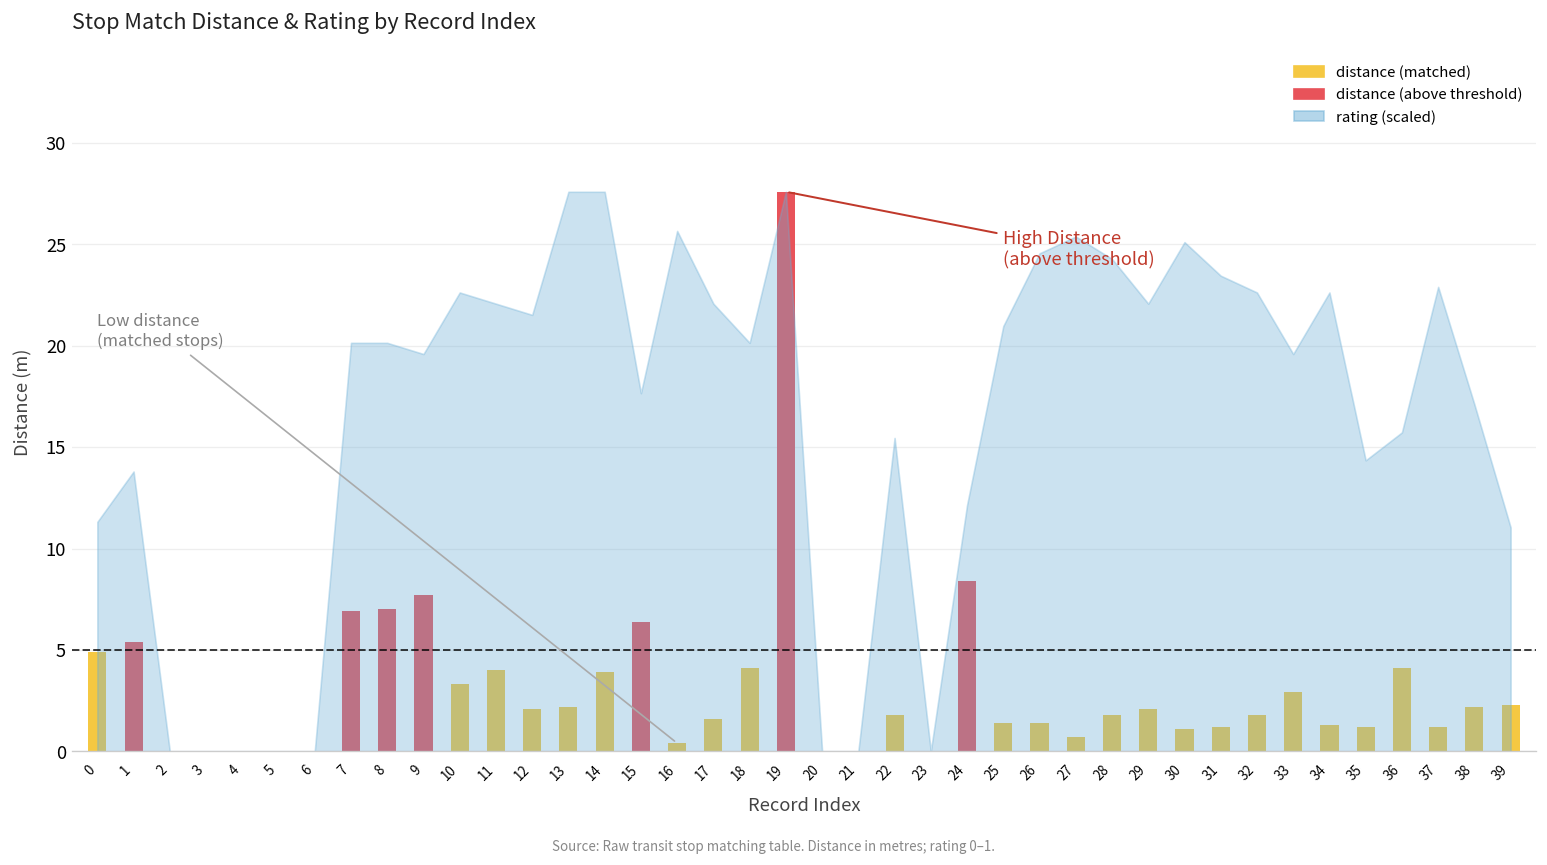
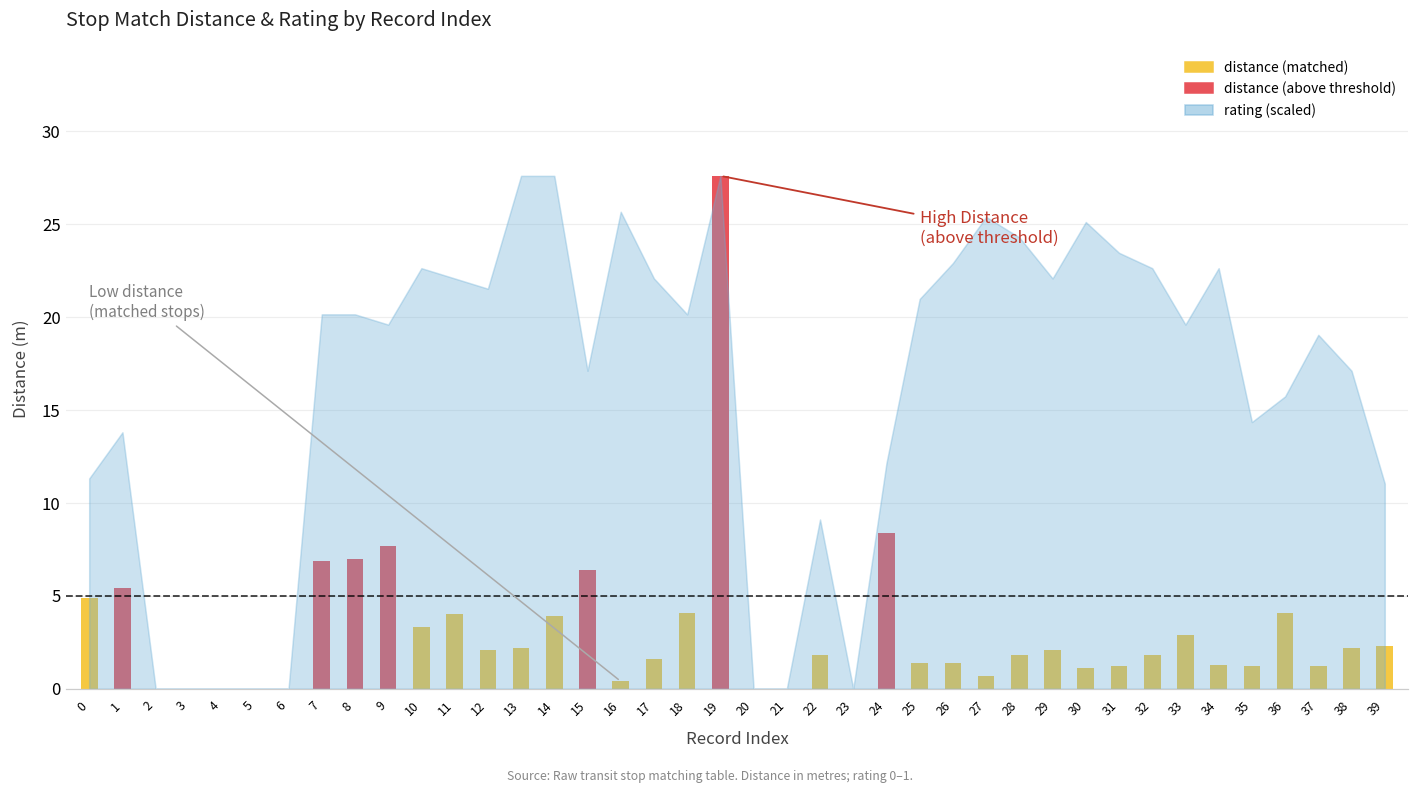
  {
    "rating (scaled)": {
      "0": 11.3,
      "1": 13.8,
      "2": 0.0,
      "3": 0.0,
      "4": 0.0,
      "5": 0.0,
      "6": 0.0,
      "7": 20.1,
      "8": 20.1,
      "9": 19.6,
      "10": 22.6,
      "11": 22.1,
      "12": 21.5,
      "13": 27.6,
      "14": 27.6,
-     "15": 17.7,
+     "15": 17.1,
      "16": 25.7,
      "17": 22.1,
      "18": 20.1,
      "19": 27.6,
      "20": 0.0,
      "21": 0.0,
-     "22": 15.5,
+     "22": 9.1,
      "23": 0.0,
      "24": 12.1,
      "25": 21.0,
-     "26": 24.6,
+     "26": 22.9,
      "27": 25.4,
      "28": 24.3,
      "29": 22.1,
      "30": 25.1,
      "31": 23.5,
      "32": 22.6,
      "33": 19.6,
      "34": 22.6,
      "35": 14.4,
      "36": 15.7,
-     "37": 22.9,
+     "37": 19.0,
      "38": 17.1,
      "39": 11.0
    }
  }
